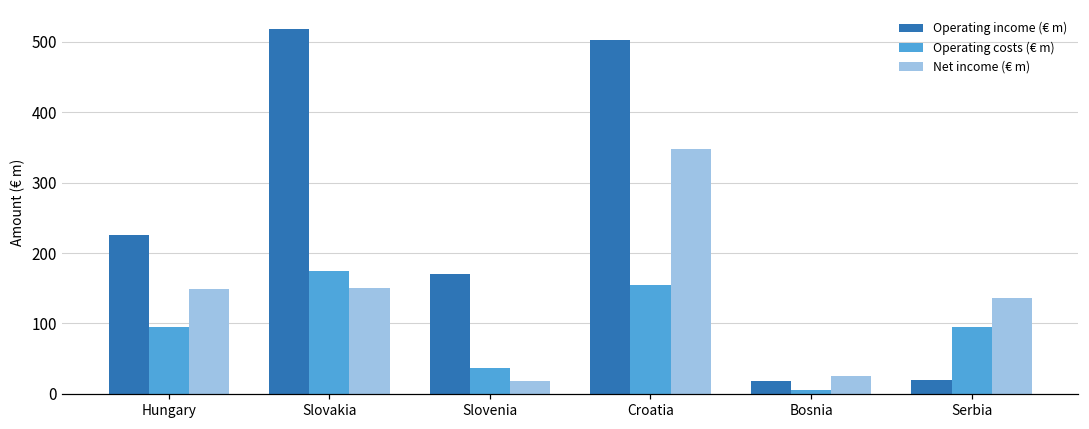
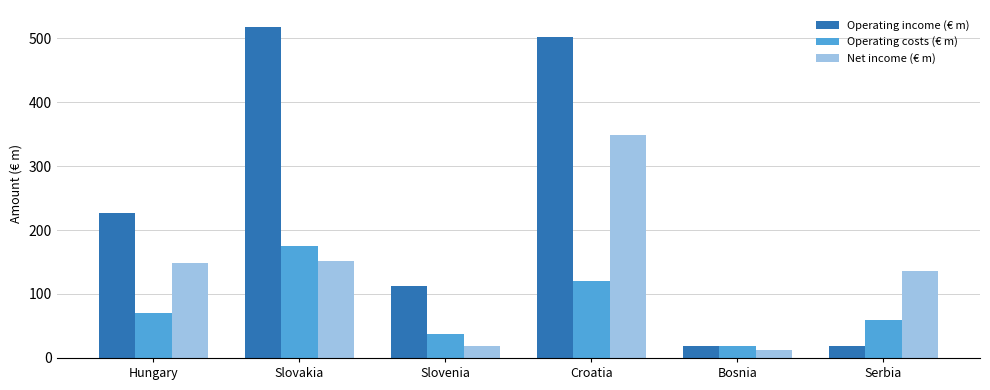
  {
    "Operating income (€ m)": {
      "Hungary": 230,
      "Slovakia": 520,
-     "Slovenia": 170,
+     "Slovenia": 110,
      "Croatia": 500,
      "Bosnia": 20,
      "Serbia": 20
    },
    "Operating costs (€ m)": {
-     "Hungary": 100,
+     "Hungary": 70,
      "Slovakia": 180,
      "Slovenia": 40,
-     "Croatia": 160,
-     "Bosnia": 10,
-     "Serbia": 100
+     "Croatia": 120,
+     "Bosnia": 20,
+     "Serbia": 60
    },
    "Net income (€ m)": {
      "Hungary": 150,
      "Slovakia": 150,
      "Slovenia": 20,
      "Croatia": 350,
-     "Bosnia": 30,
+     "Bosnia": 10,
      "Serbia": 140
    }
  }
